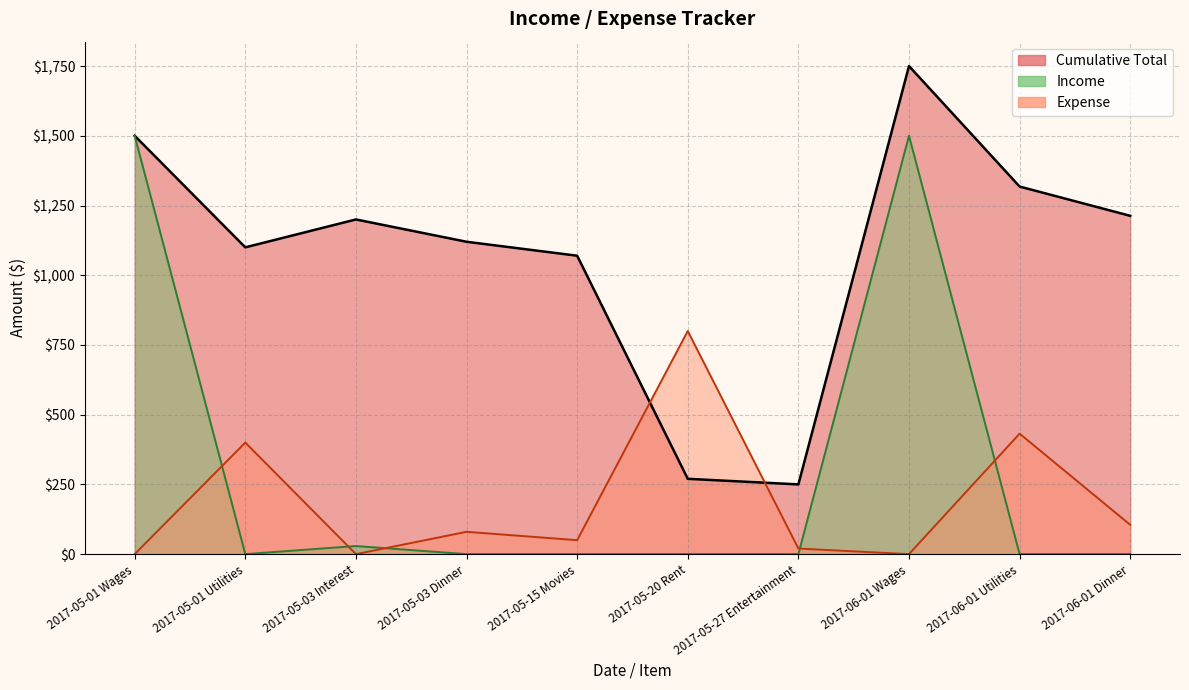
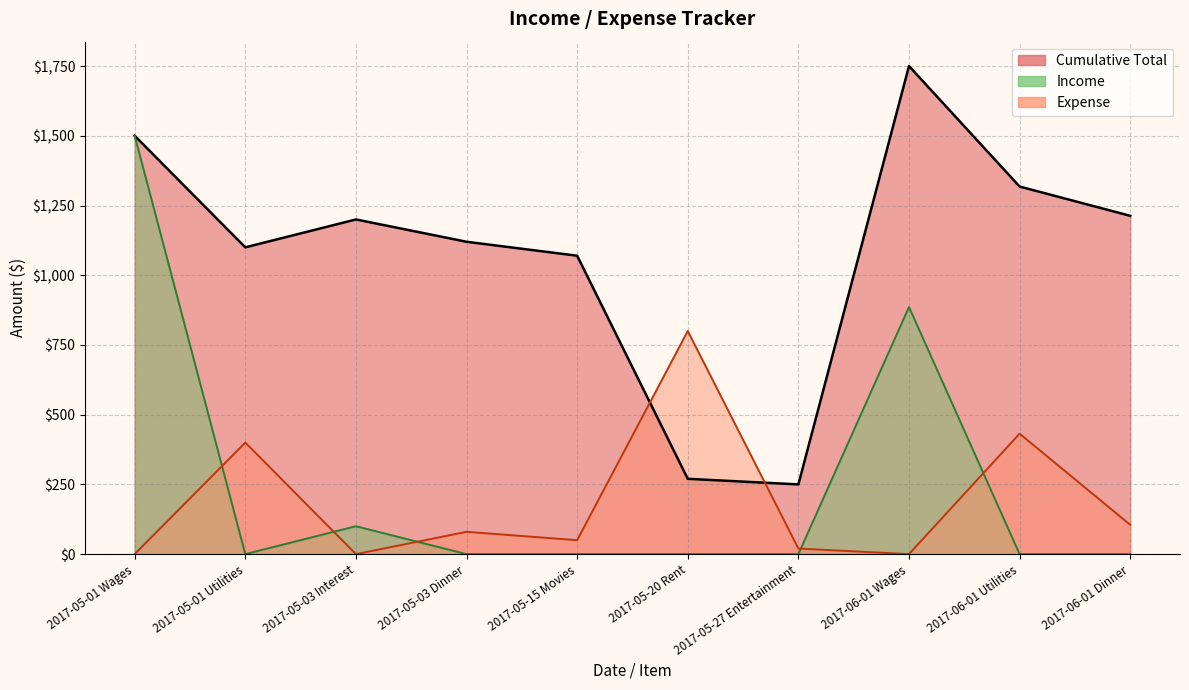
  {
    "Income": {
      "2017-05-01 Utilities": "$0",
-     "2017-05-03 Interest": "$30",
+     "2017-05-03 Interest": "$100",
      "2017-05-03 Dinner": "$0",
      "2017-05-15 Movies": "$0",
      "2017-05-20 Rent": "$0",
      "2017-05-27 Entertainment": "$0",
-     "2017-06-01 Wages": "$1,500",
+     "2017-06-01 Wages": "$890",
      "2017-06-01 Utilities": "$0",
      "2017-06-01 Dinner": "$0"
    }
  }
